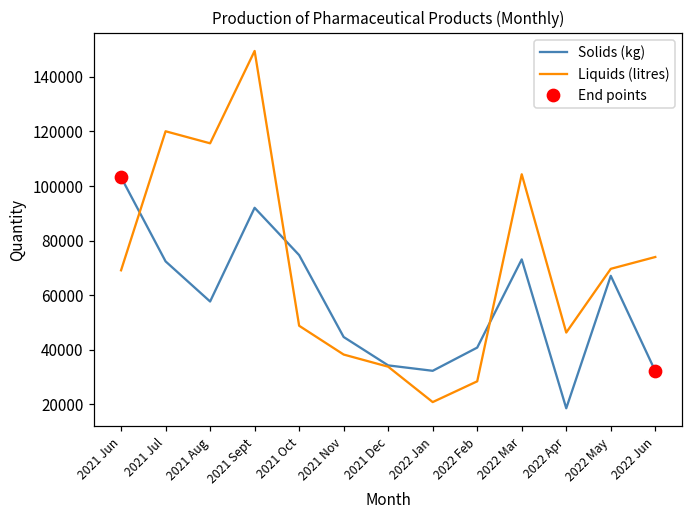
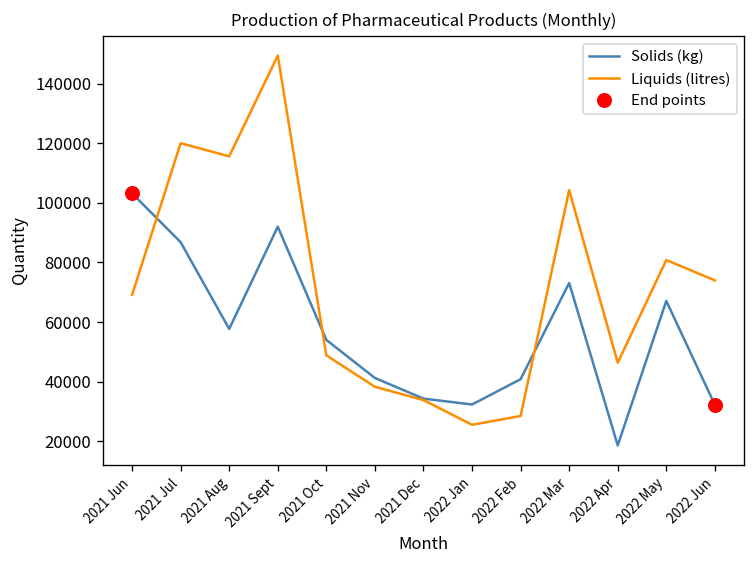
  {
    "Solids (kg)": {
-     "2021 Jul": 72000,
+     "2021 Jul": 87000,
      "2021 Aug": 58000,
      "2021 Sept": 92000,
-     "2021 Oct": 75000,
-     "2021 Nov": 45000,
+     "2021 Oct": 54000,
+     "2021 Nov": 41000,
      "2022 Jan": 32000,
      "2022 Feb": 41000,
      "2022 Mar": 73000,
      "2022 Apr": 19000,
      "2022 May": 67000
    },
    "Liquids (litres)": {
      "2021 Jun": 69000,
      "2021 Jul": 120000,
      "2021 Aug": 116000,
      "2021 Sept": 149000,
      "2021 Oct": 49000,
      "2021 Nov": 38000,
-     "2022 Jan": 21000,
+     "2022 Jan": 25000,
      "2022 Feb": 28000,
      "2022 Mar": 104000,
      "2022 Apr": 46000,
-     "2022 May": 70000,
+     "2022 May": 81000,
      "2022 Jun": 74000
    }
  }
